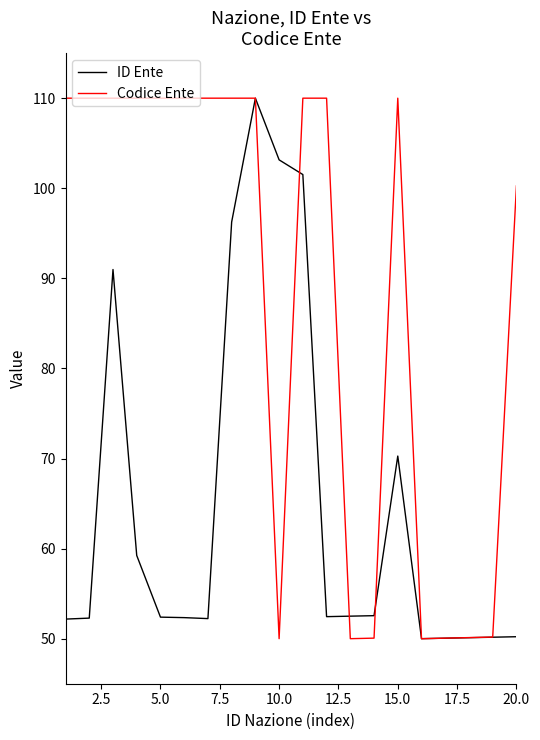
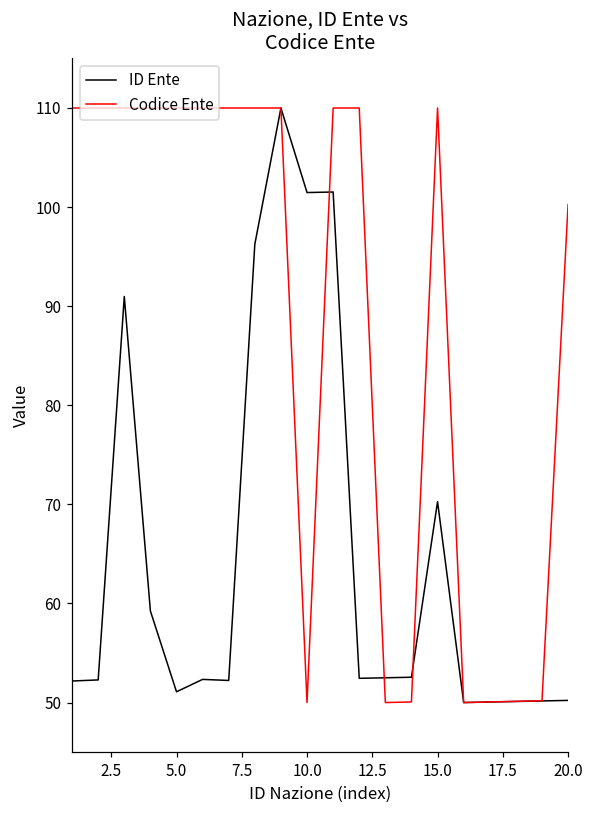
  {
    "ID Ente": {
-     "5.0": 52,
-     "10.0": 103,
+     "5.0": 51,
+     "10.0": 101,
      "15.0": 70,
      "20.0": 50
    },
    "Codice Ente": {
      "10.0": 50,
      "15.0": 110,
      "20.0": 100
    }
  }
